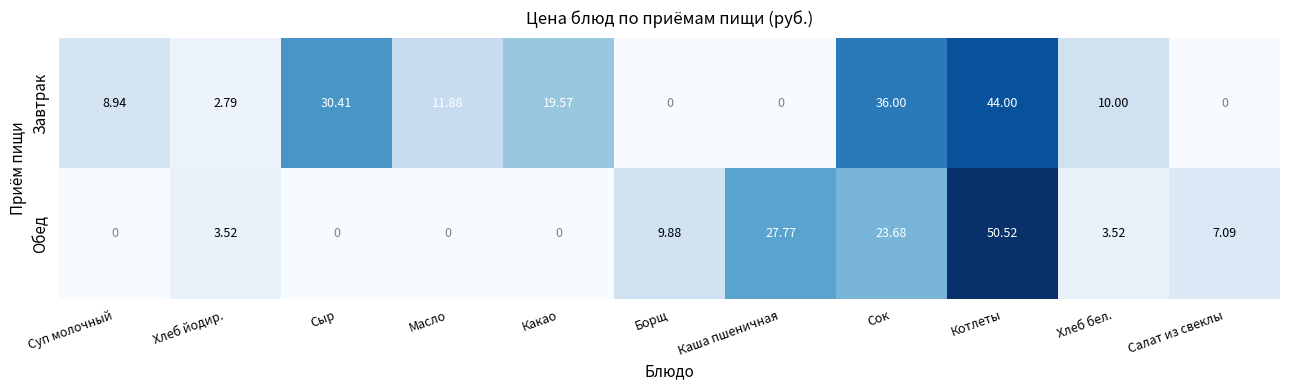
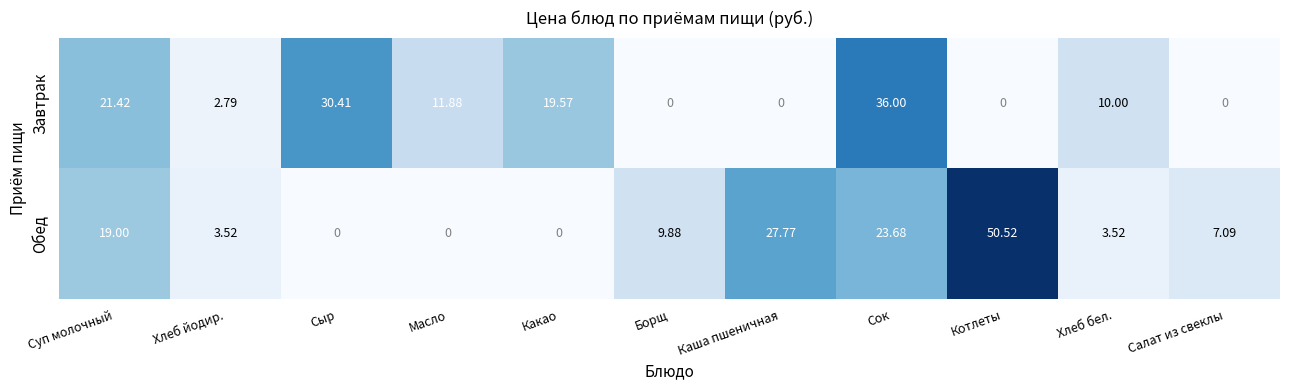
  {
    "Завтрак": {
-     "Суп молочный": 8.94,
+     "Суп молочный": 21.42,
      "Хлеб йодир.": 2.79,
      "Сыр": 30.41,
      "Масло": 11.88,
      "Какао": 19.57,
      "Борщ": 0,
      "Каша пшеничная": 0,
      "Сок": 36.00,
-     "Котлеты": 44.00,
+     "Котлеты": 0,
      "Хлеб бел.": 10.00,
      "Салат из свеклы": 0
    },
    "Обед": {
-     "Суп молочный": 0,
+     "Суп молочный": 19.00,
      "Хлеб йодир.": 3.52,
      "Сыр": 0,
      "Масло": 0,
      "Какао": 0,
      "Борщ": 9.88,
      "Каша пшеничная": 27.77,
      "Сок": 23.68,
      "Котлеты": 50.52,
      "Хлеб бел.": 3.52,
      "Салат из свеклы": 7.09
    }
  }
